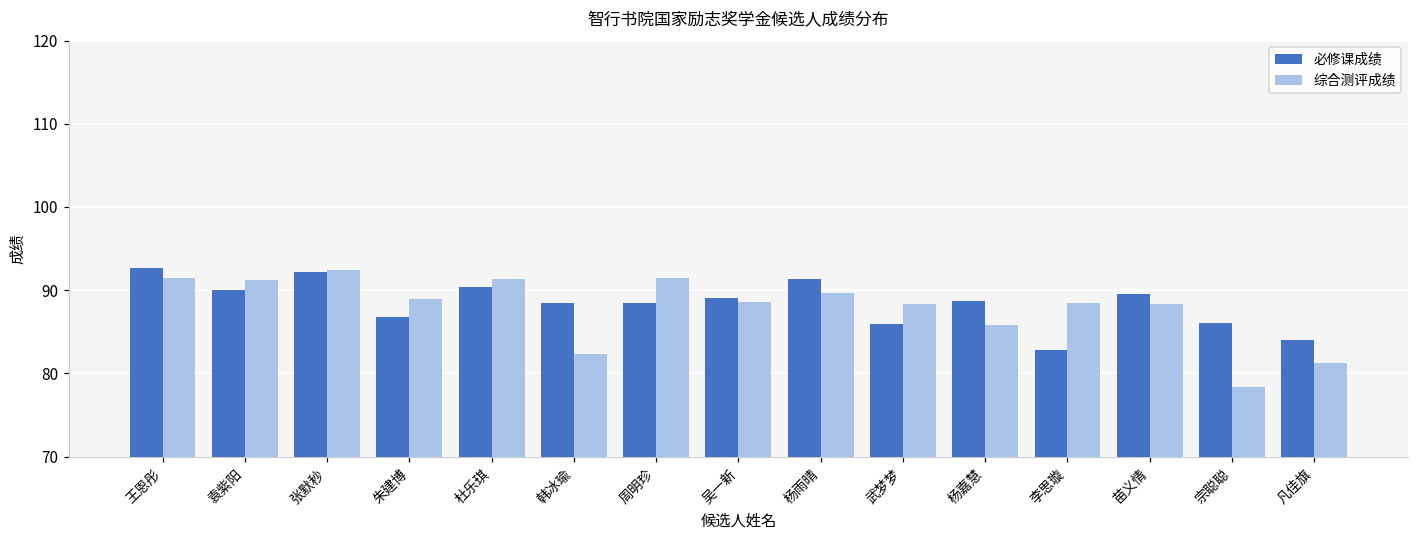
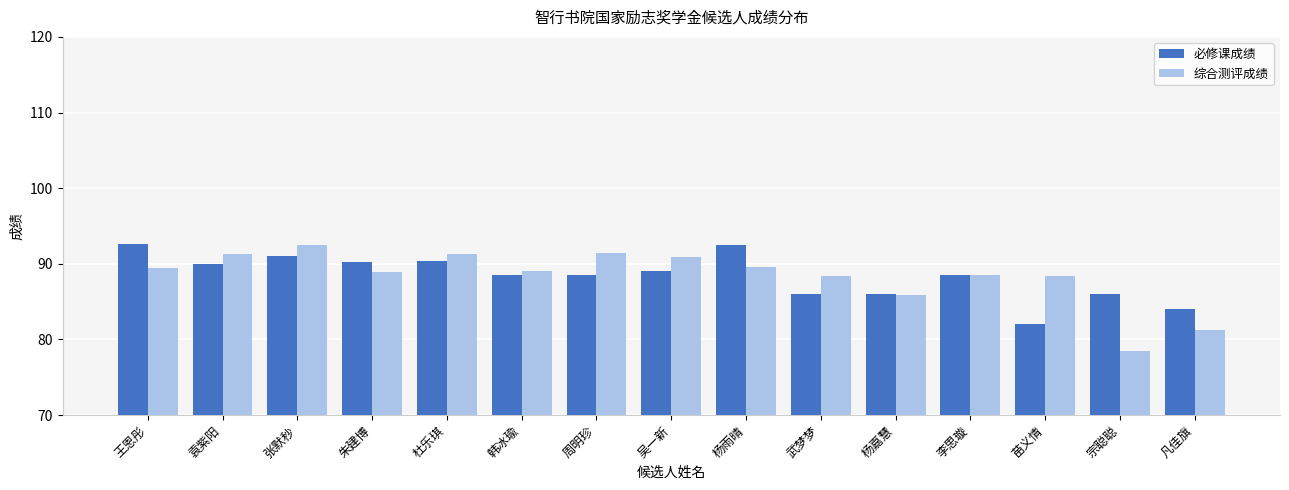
  {
    "必修课成绩": {
      "王恩彤": 93,
      "袁紫阳": 90,
-     "张默秒": 92,
-     "朱建博": 87,
+     "张默秒": 91,
+     "朱建博": 90,
      "杜乐琪": 90,
      "韩冰瑜": 88,
      "周明珍": 88,
      "吴一新": 89,
-     "杨雨晴": 91,
+     "杨雨晴": 92,
      "武梦梦": 86,
-     "杨嘉慧": 89,
-     "李思璇": 83,
-     "苗义情": 89,
+     "杨嘉慧": 86,
+     "李思璇": 88,
+     "苗义情": 82,
      "宗聪聪": 86,
      "凡佳旗": 84
    },
    "综合测评成绩": {
-     "王恩彤": 91,
+     "王恩彤": 89,
      "袁紫阳": 91,
      "张默秒": 92,
      "朱建博": 89,
      "杜乐琪": 91,
-     "韩冰瑜": 82,
+     "韩冰瑜": 89,
      "周明珍": 91,
-     "吴一新": 89,
+     "吴一新": 91,
      "杨雨晴": 90,
      "武梦梦": 88,
      "杨嘉慧": 86,
      "李思璇": 88,
      "苗义情": 88,
      "宗聪聪": 78,
      "凡佳旗": 81
    }
  }
